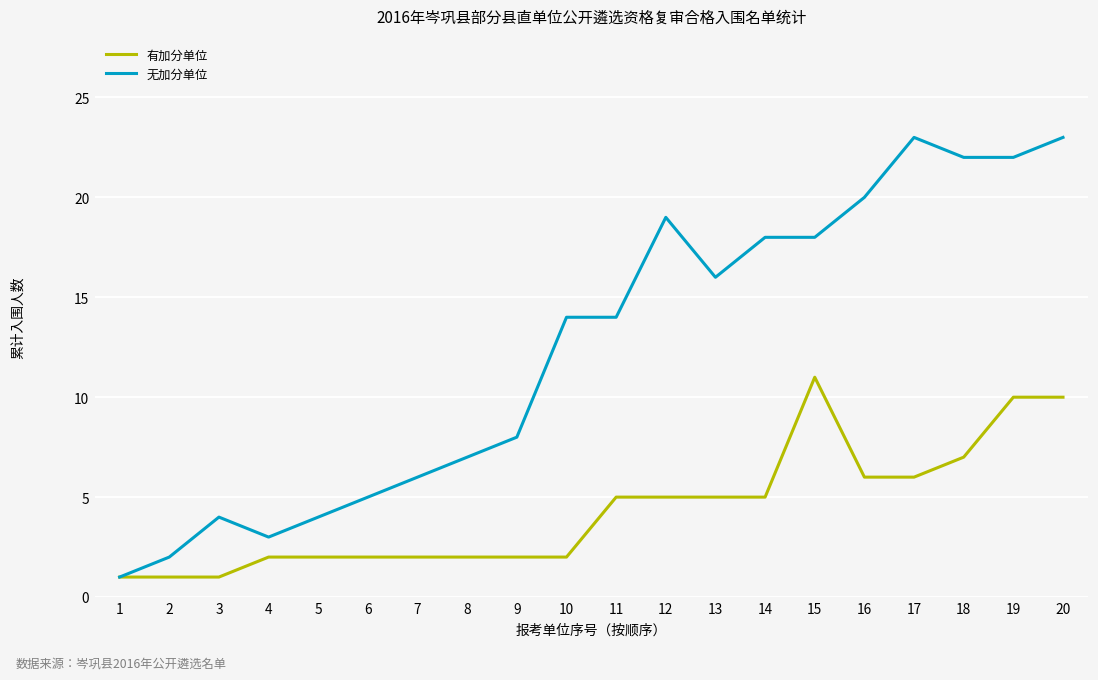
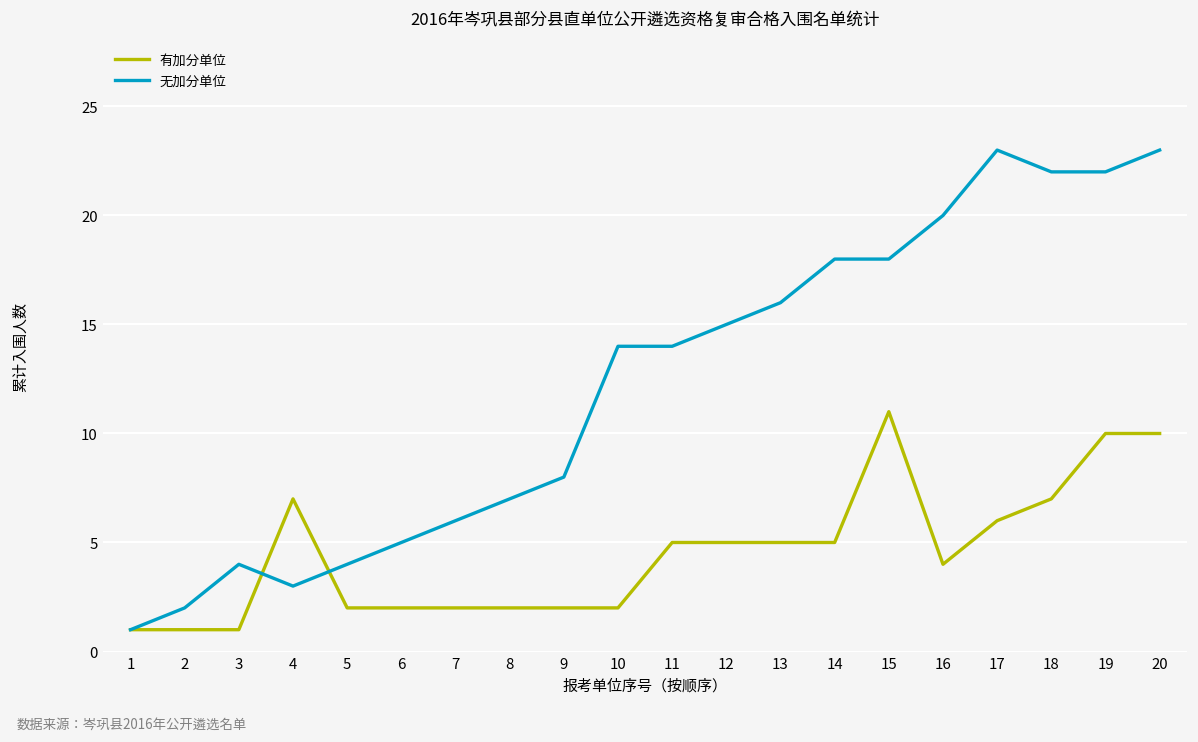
  {
    "有加分单位": {
      "2": 1,
      "3": 1,
-     "4": 2,
+     "4": 7,
      "5": 2,
      "6": 2,
      "7": 2,
      "8": 2,
      "9": 2,
      "10": 2,
      "11": 5,
      "12": 5,
      "13": 5,
      "14": 5,
      "15": 11,
-     "16": 6,
+     "16": 4,
      "17": 6,
      "18": 7,
      "19": 10,
      "20": 10
    },
    "无加分单位": {
      "2": 2,
      "3": 4,
      "4": 3,
      "5": 4,
      "6": 5,
      "7": 6,
      "8": 7,
      "9": 8,
      "10": 14,
      "11": 14,
-     "12": 19,
+     "12": 15,
      "13": 16,
      "14": 18,
      "15": 18,
      "16": 20,
      "17": 23,
      "18": 22,
      "19": 22,
      "20": 23
    }
  }
